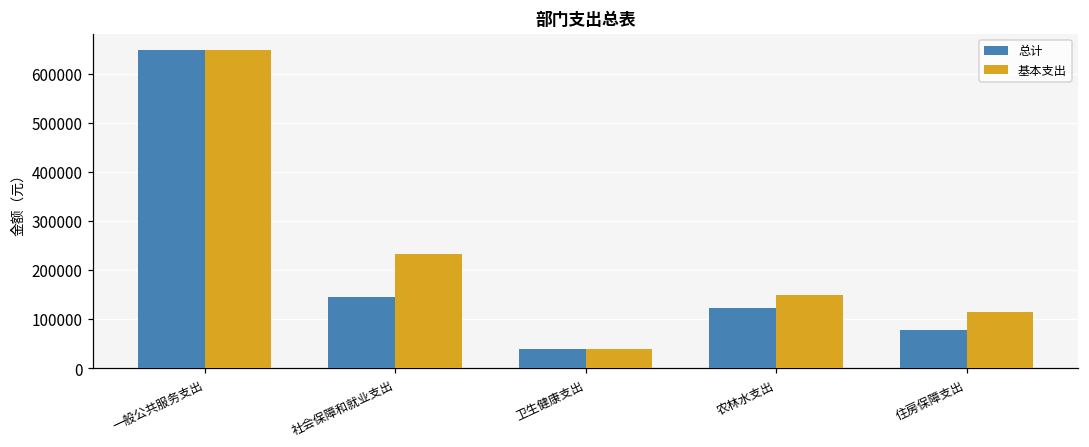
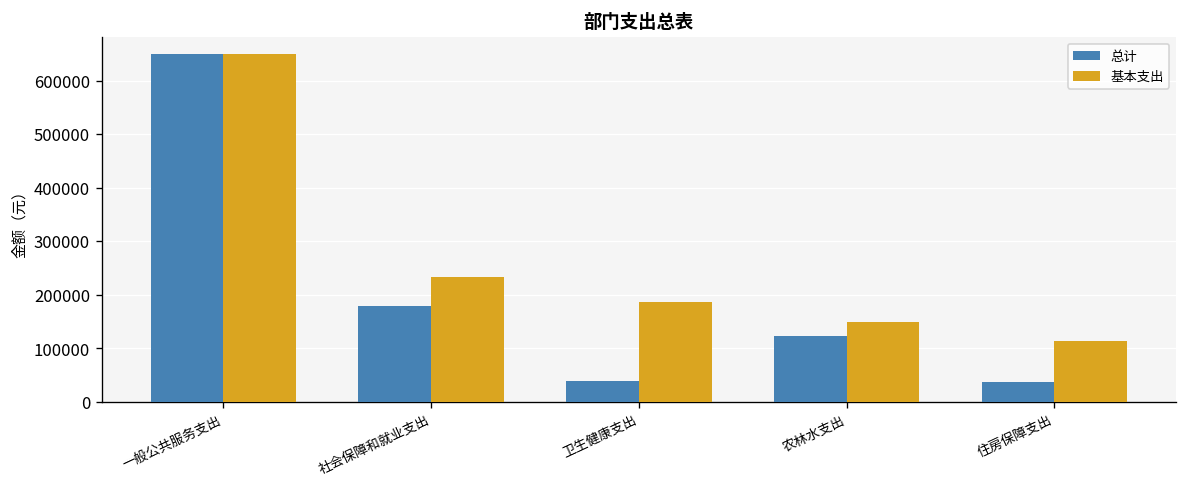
  {
    "总计": {
      "一般公共服务支出": 650000,
-     "社会保障和就业支出": 150000,
+     "社会保障和就业支出": 180000,
      "卫生健康支出": 40000,
      "农林水支出": 120000,
-     "住房保障支出": 80000
+     "住房保障支出": 40000
    },
    "基本支出": {
      "一般公共服务支出": 650000,
      "社会保障和就业支出": 230000,
-     "卫生健康支出": 40000,
+     "卫生健康支出": 190000,
      "农林水支出": 150000,
      "住房保障支出": 110000
    }
  }
